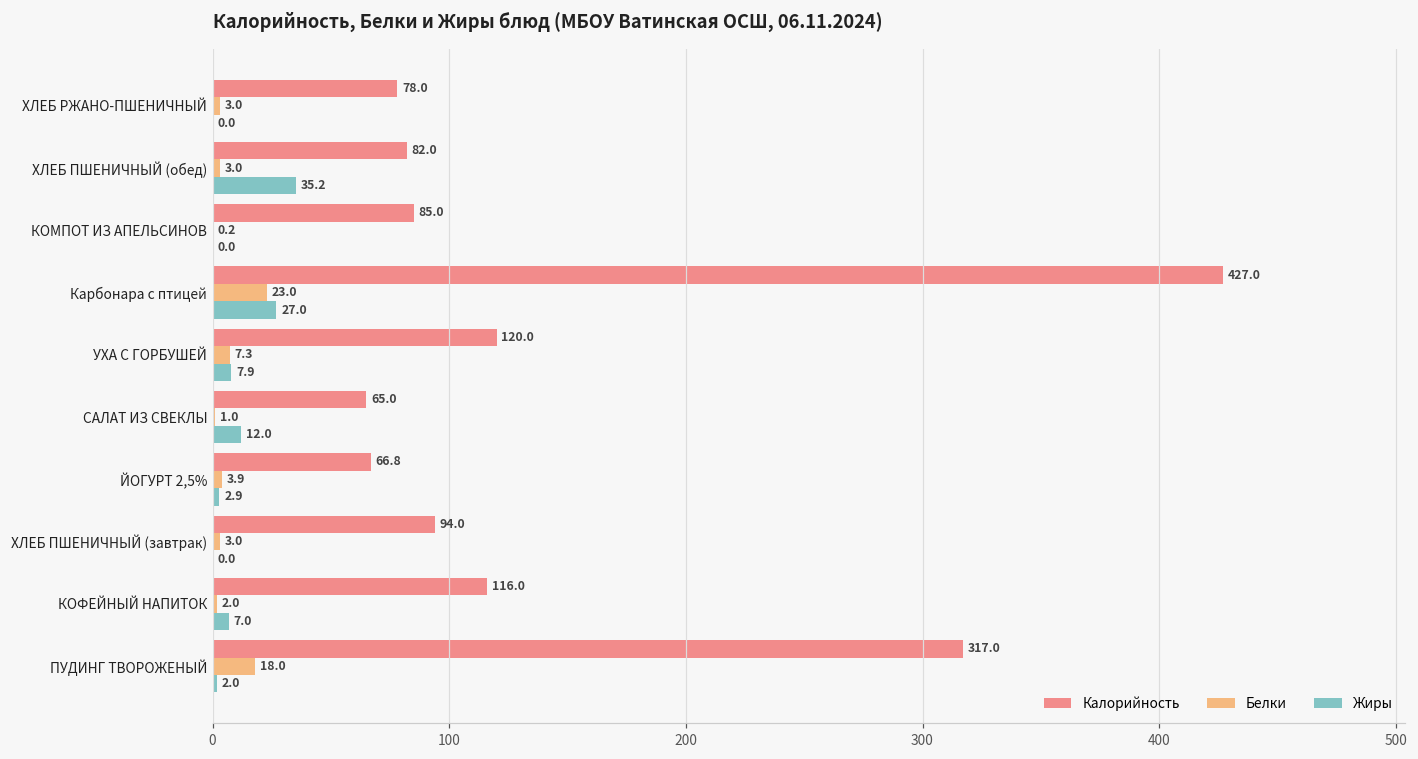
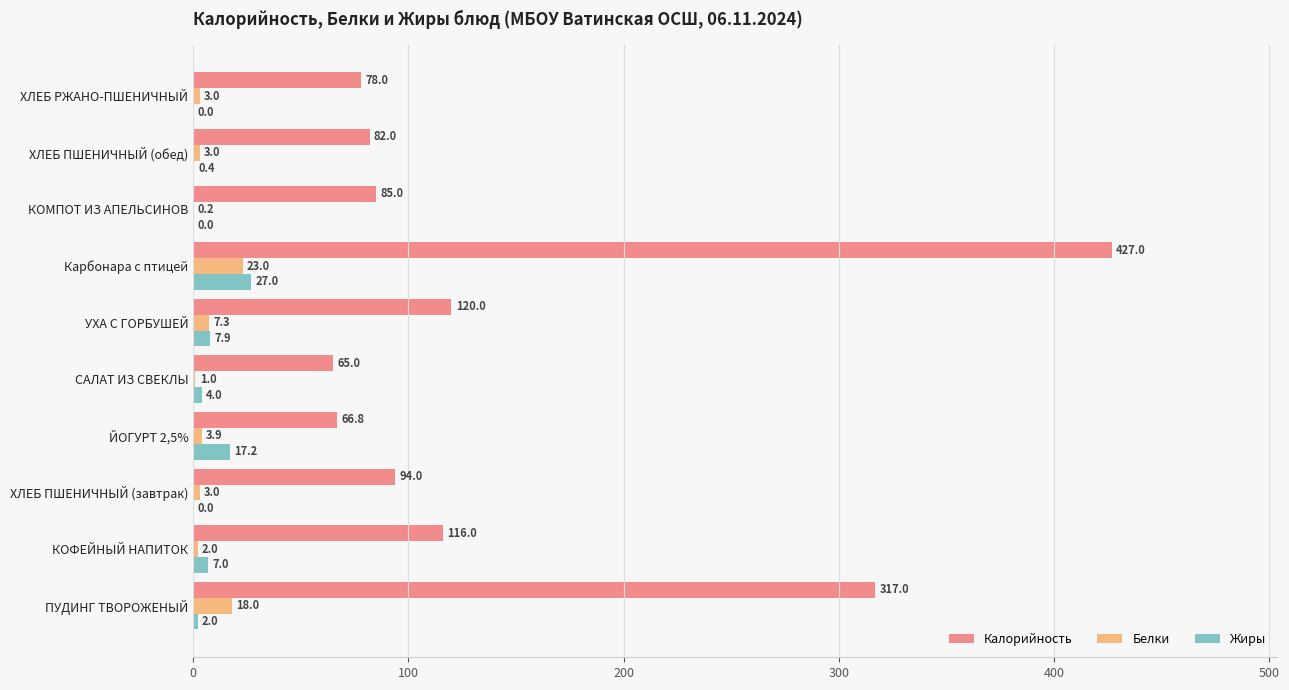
  {
    "Жиры": {
      "ХЛЕБ РЖАНО-ПШЕНИЧНЫЙ": 0.0,
-     "ХЛЕБ ПШЕНИЧНЫЙ (обед)": 35.2,
+     "ХЛЕБ ПШЕНИЧНЫЙ (обед)": 0.4,
      "КОМПОТ ИЗ АПЕЛЬСИНОВ": 0.0,
      "Карбонара с птицей": 27.0,
      "УХА С ГОРБУШЕЙ": 7.9,
-     "САЛАТ ИЗ СВЕКЛЫ": 12.0,
-     "ЙОГУРТ 2,5%": 2.9,
+     "САЛАТ ИЗ СВЕКЛЫ": 4.0,
+     "ЙОГУРТ 2,5%": 17.2,
      "ХЛЕБ ПШЕНИЧНЫЙ (завтрак)": 0.0,
      "КОФЕЙНЫЙ НАПИТОК": 7.0,
      "ПУДИНГ ТВОРОЖЕНЫЙ": 2.0
    }
  }
